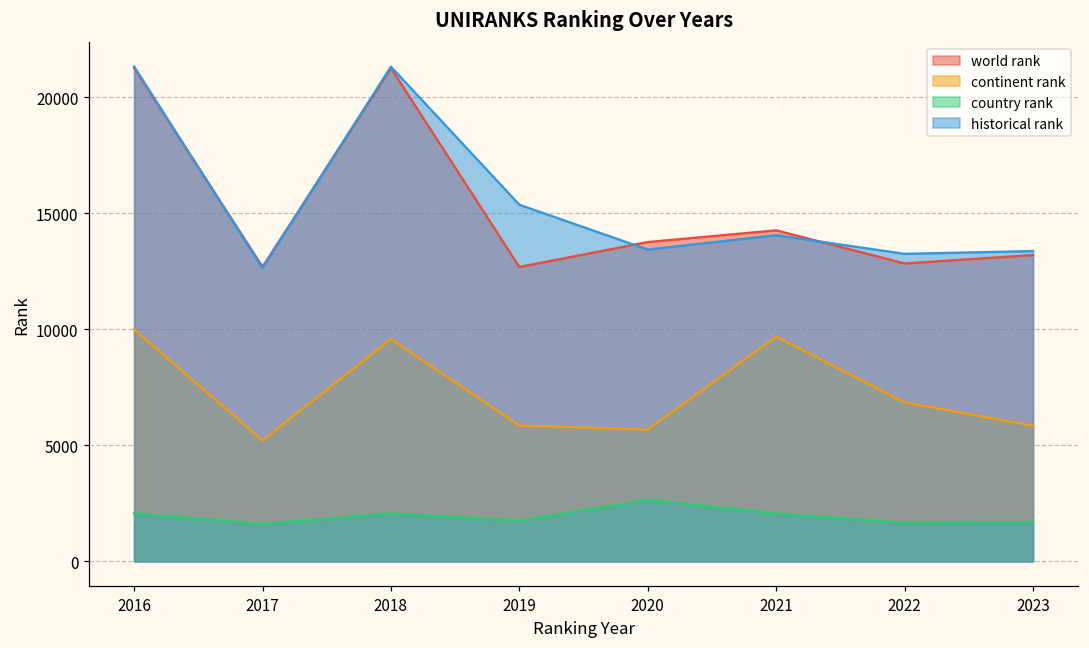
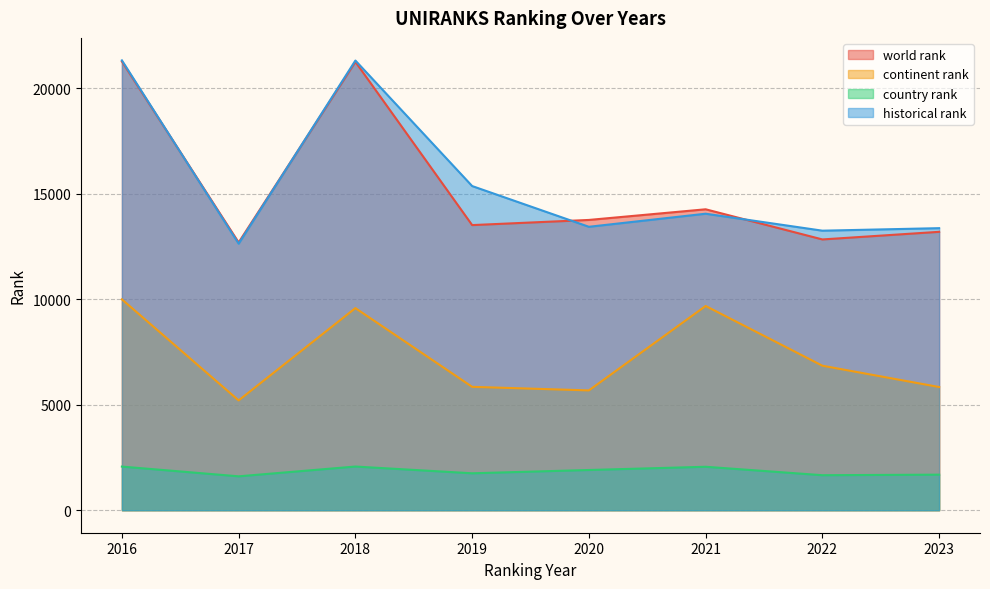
  {
    "world rank": {
-     "2019": 12700,
+     "2019": 13500,
      "2020": 13800,
      "2021": 14300,
      "2022": 12800,
      "2023": 13200
    },
    "continent rank": {
      "2016": 10000,
      "2017": 5200,
      "2018": 9600,
      "2019": 5800,
      "2020": 5700,
      "2021": 9700,
      "2022": 6900,
      "2023": 5800
    },
    "country rank": {
      "2016": 2100,
      "2017": 1600,
      "2018": 2100,
      "2019": 1800,
-     "2020": 2600,
+     "2020": 1900,
      "2021": 2100,
      "2022": 1700,
      "2023": 1700
    },
    "historical rank": {
      "2019": 15400,
      "2020": 13400,
      "2021": 14100,
      "2022": 13300,
      "2023": 13400
    }
  }
